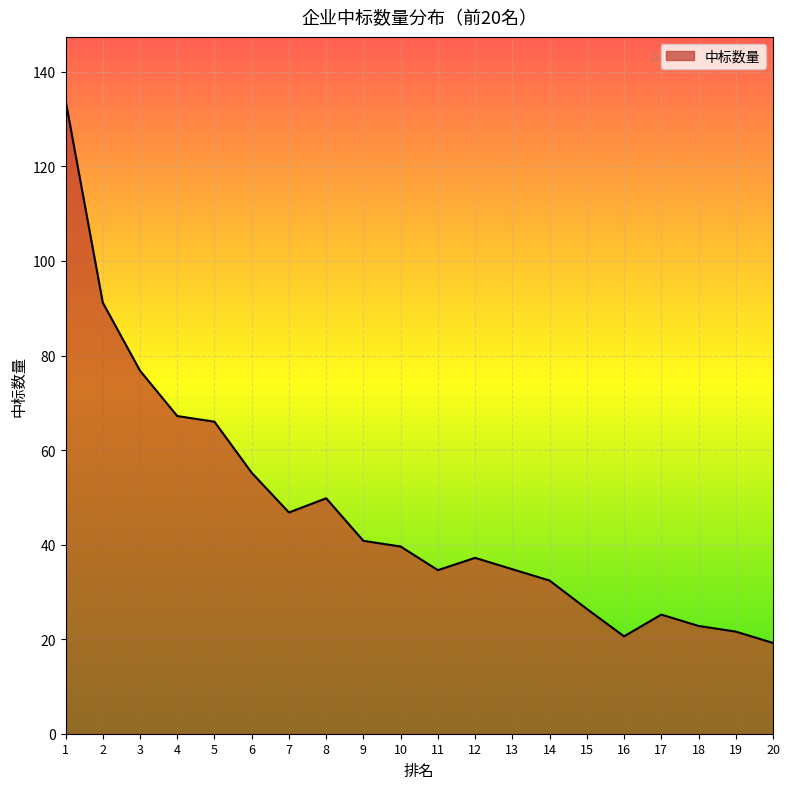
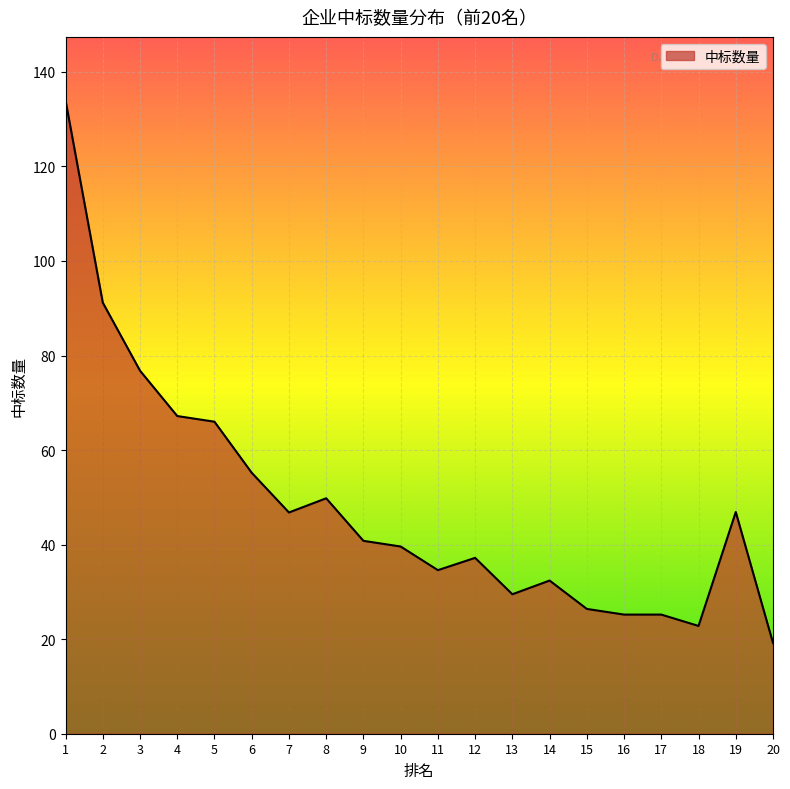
  {
    "1": 134,
    "2": 91,
    "3": 77,
    "4": 67,
    "5": 66,
    "6": 55,
    "7": 47,
    "8": 50,
    "9": 41,
    "10": 40,
    "11": 35,
    "12": 37,
-   "13": 35,
+   "13": 30,
    "14": 32,
    "15": 26,
-   "16": 21,
+   "16": 25,
    "17": 25,
    "18": 23,
-   "19": 22,
+   "19": 47,
    "20": 19
  }
